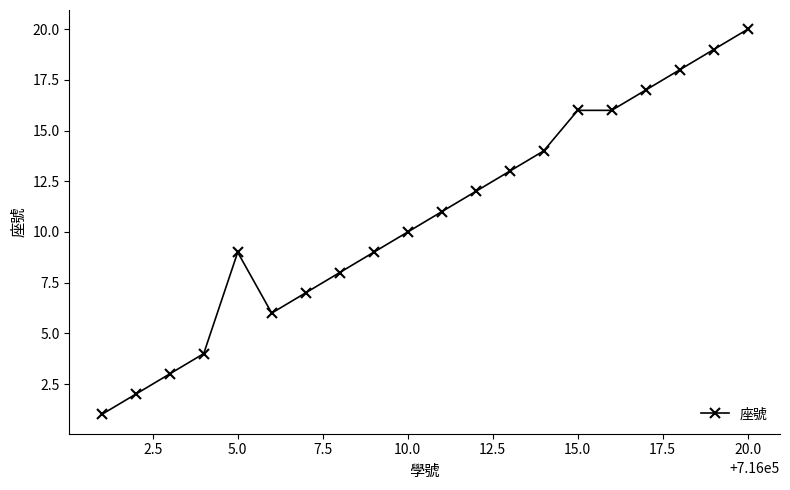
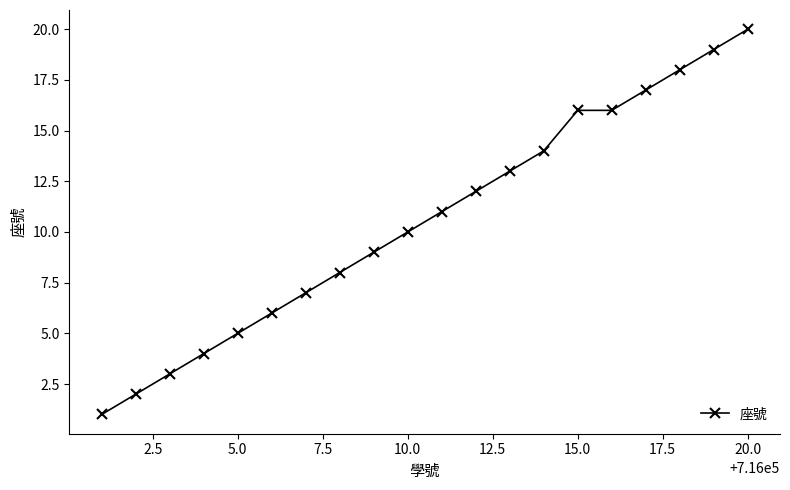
  {
-   "5.0": 9,
+   "5.0": 5,
    "10.0": 10,
    "15.0": 16,
    "20.0": 20
  }
